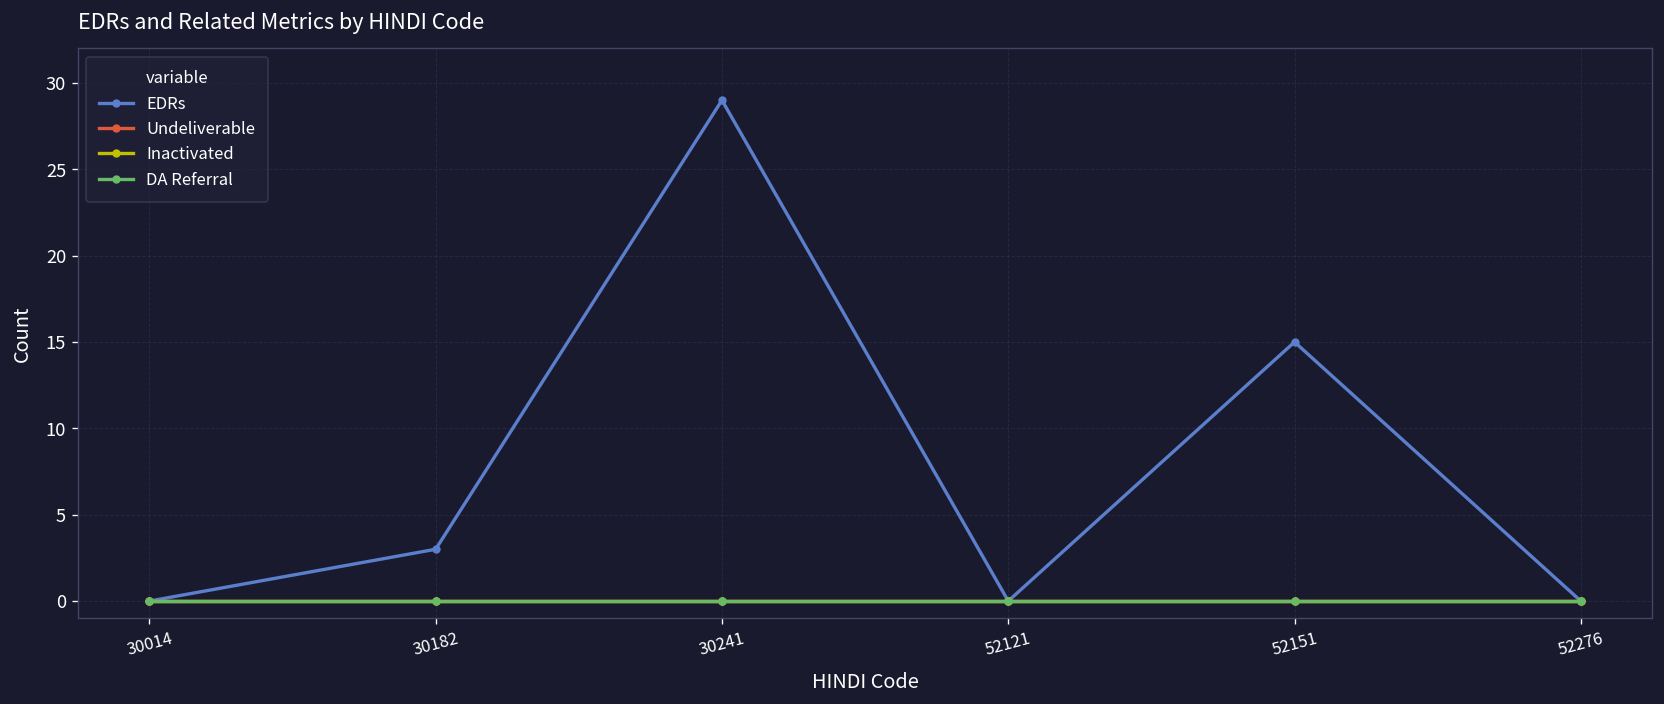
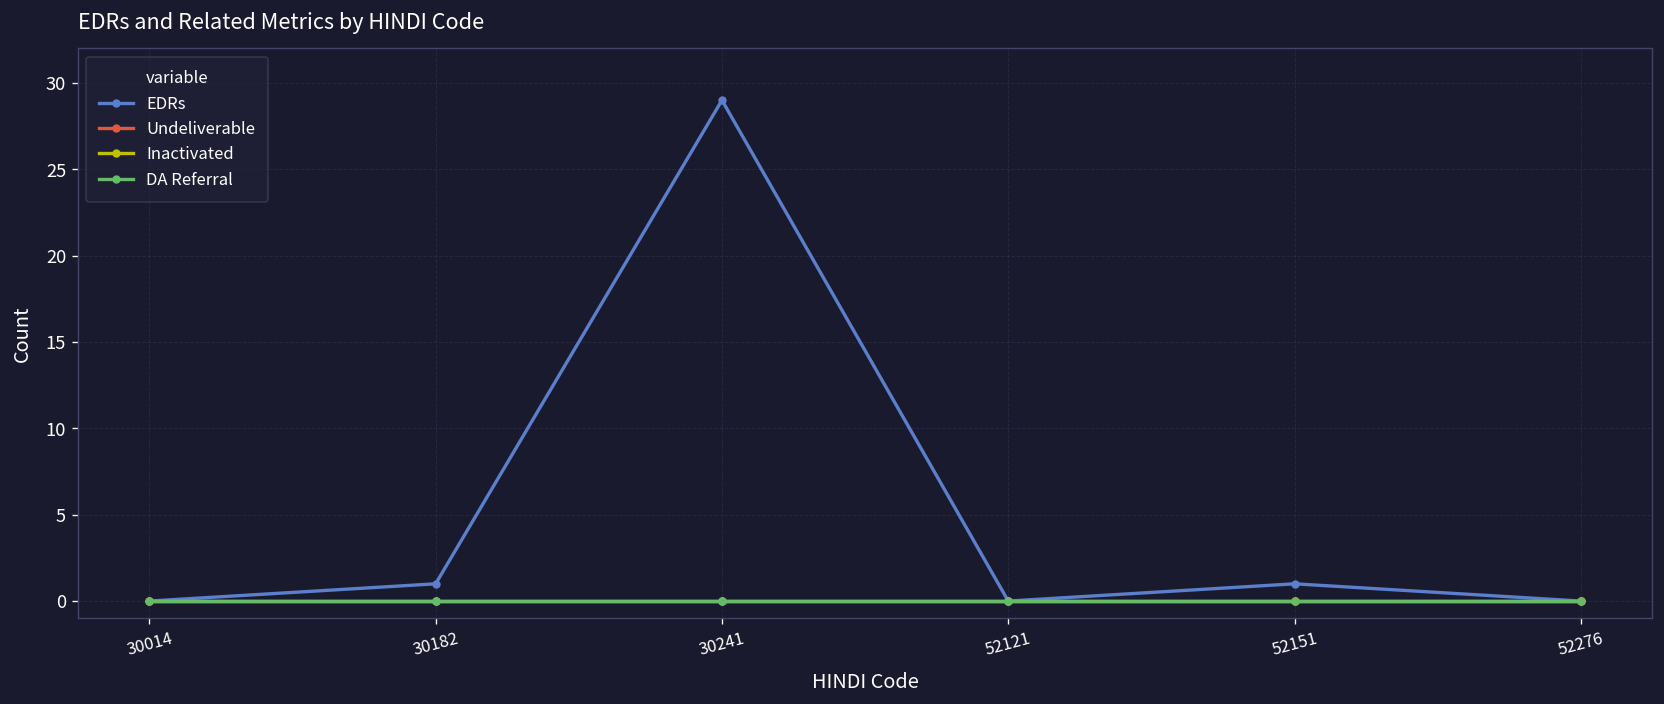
  {
    "EDRs": {
-     "30182": 3,
+     "30182": 1,
      "30241": 29,
-     "52151": 15
+     "52151": 1
    },
    "DA Referral": {
      "30182": 0,
      "30241": 0,
      "52151": 0
    }
  }
